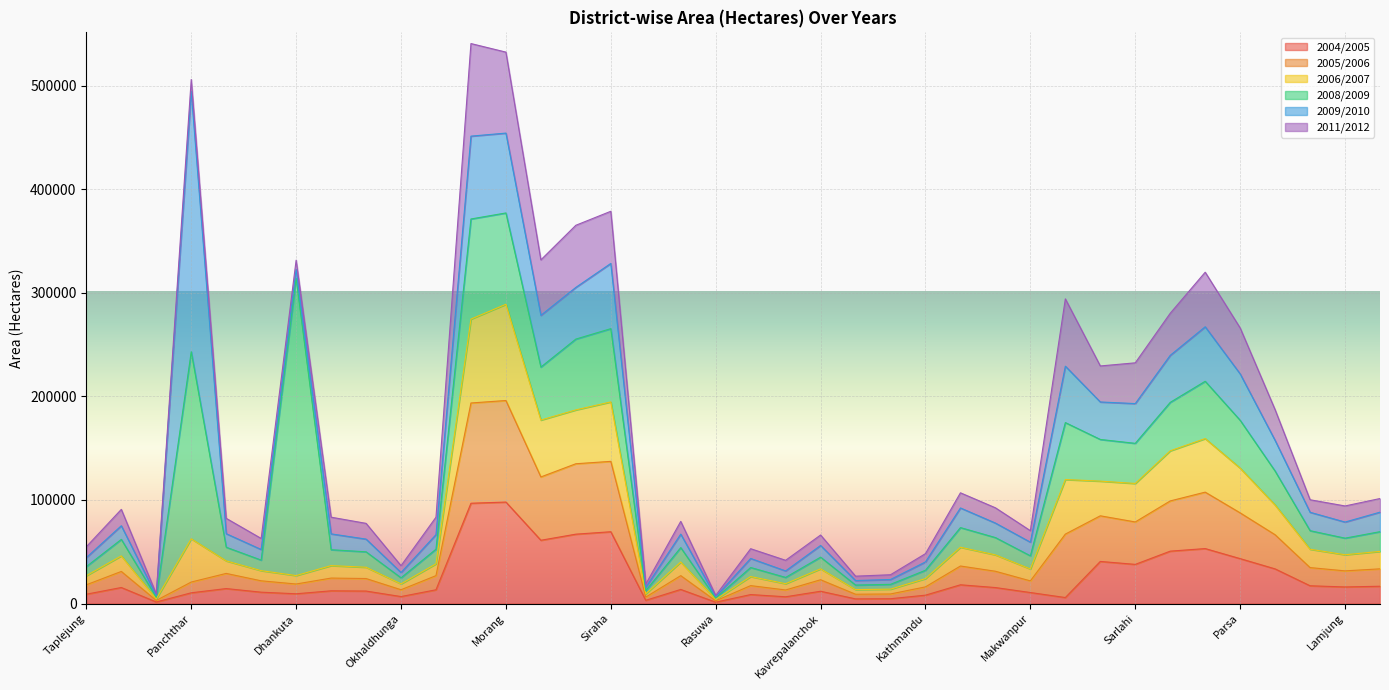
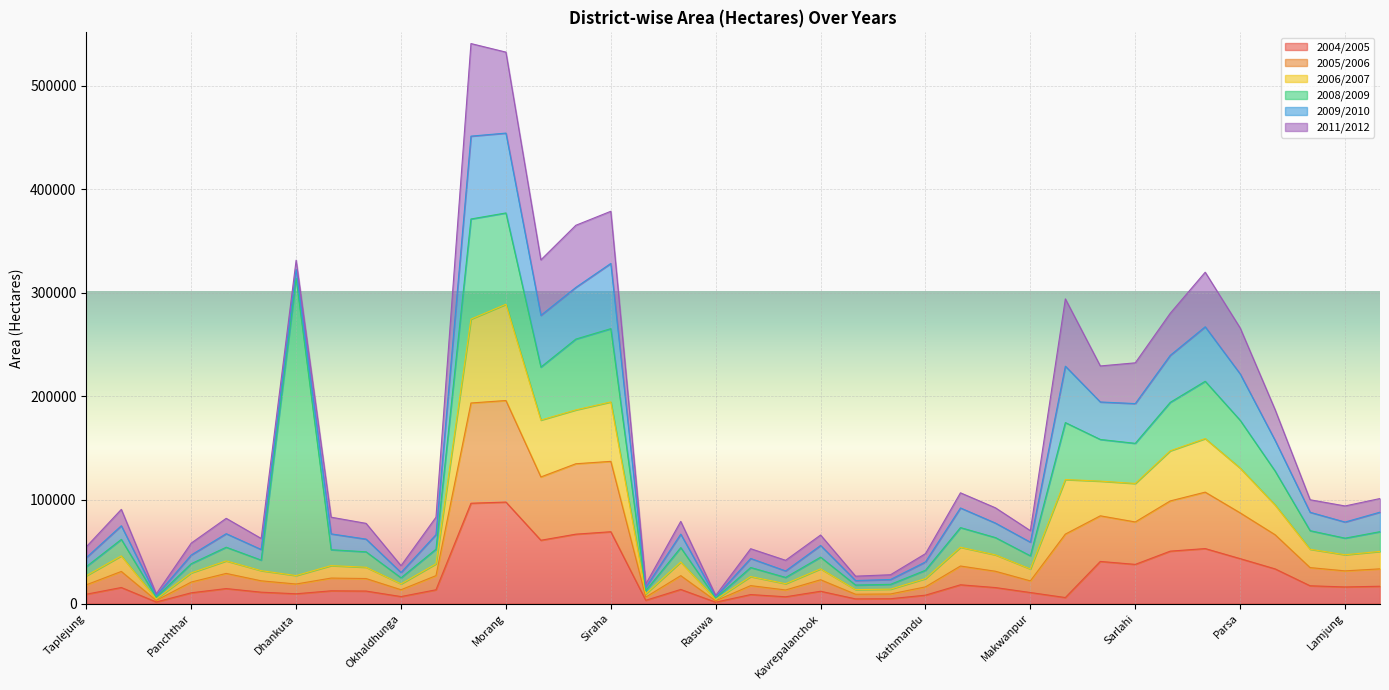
  {
    "2006/2007": {
      "Taplejung": 9000,
-     "Panchthar": 42000,
+     "Panchthar": 9000,
      "Dhankuta": 8000,
      "Okhaldhunga": 6000,
      "Morang": 93000,
      "Siraha": 57000,
      "Kavrepalanchok": 11000,
      "Kathmandu": 8000,
      "Makwanpur": 11000,
      "Sarlahi": 37000,
      "Parsa": 43000,
      "Lamjung": 16000
    },
    "2008/2009": {
      "Taplejung": 9000,
-     "Panchthar": 181000,
+     "Panchthar": 9000,
      "Dhankuta": 287000,
      "Okhaldhunga": 6000,
      "Morang": 88000,
      "Siraha": 71000,
      "Kavrepalanchok": 11000,
      "Kathmandu": 8000,
      "Makwanpur": 13000,
      "Sarlahi": 39000,
      "Parsa": 46000,
      "Lamjung": 16000
    },
    "2009/2010": {
      "Taplejung": 9000,
-     "Panchthar": 251000,
+     "Panchthar": 8000,
      "Dhankuta": 9000,
      "Okhaldhunga": 5000,
      "Morang": 77000,
      "Siraha": 63000,
      "Kavrepalanchok": 11000,
      "Kathmandu": 8000,
      "Makwanpur": 13000,
      "Sarlahi": 38000,
      "Parsa": 45000,
      "Lamjung": 16000
    },
    "2011/2012": {
      "Taplejung": 10000,
      "Panchthar": 12000,
      "Dhankuta": 9000,
      "Okhaldhunga": 7000,
      "Morang": 78000,
      "Siraha": 50000,
      "Kavrepalanchok": 10000,
      "Kathmandu": 8000,
      "Makwanpur": 11000,
      "Sarlahi": 39000,
      "Parsa": 44000,
      "Lamjung": 16000
    }
  }
